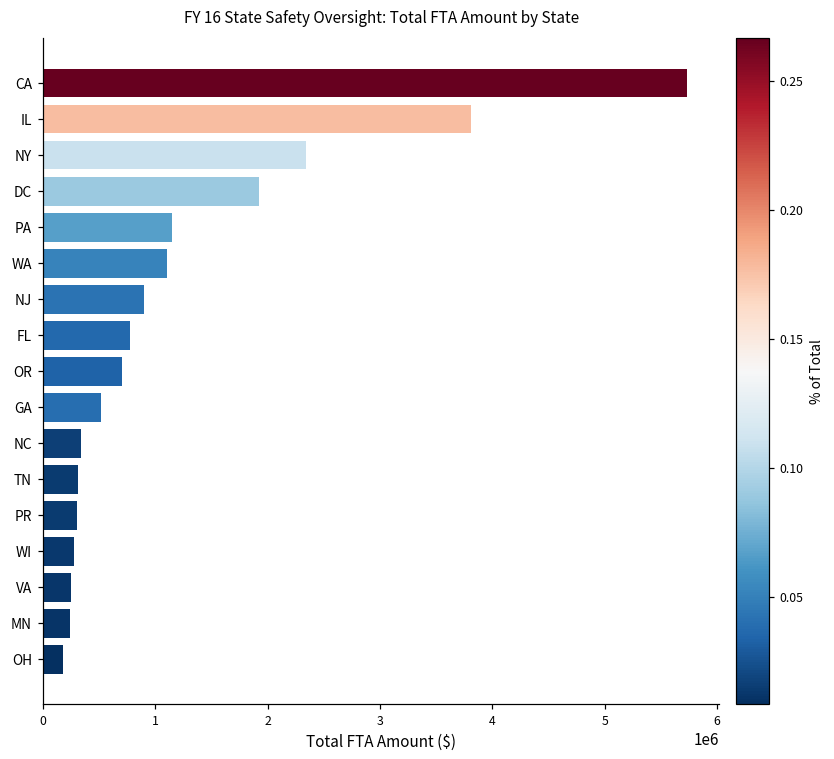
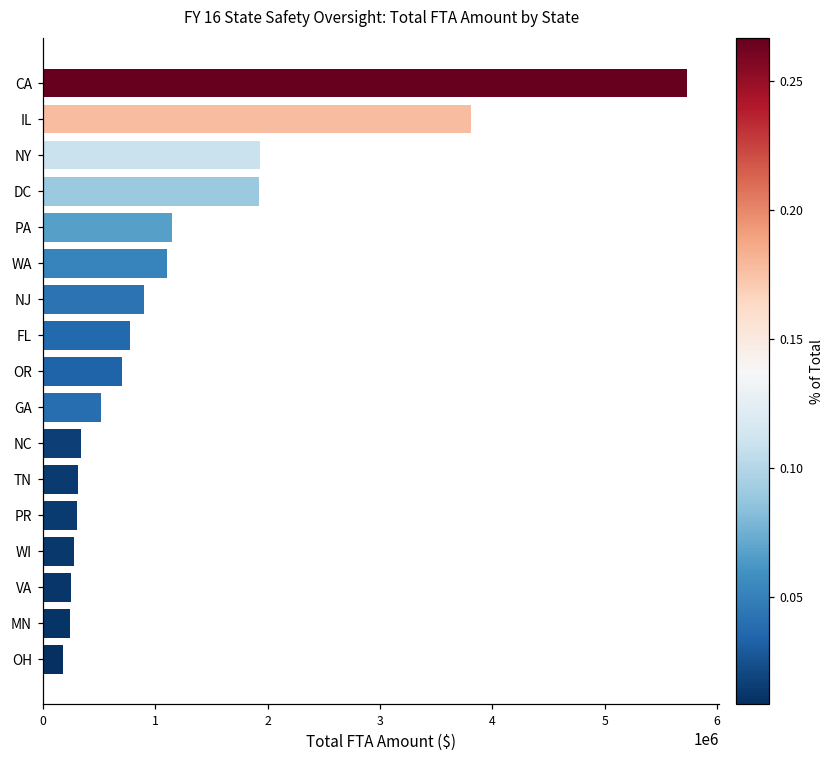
  {
    "CA": 5730000,
    "IL": 3810000,
-   "NY": 2350000,
+   "NY": 1940000,
    "DC": 1930000,
    "PA": 1150000,
    "WA": 1110000,
    "NJ": 900000,
    "FL": 780000,
    "OR": 710000,
    "GA": 520000,
    "NC": 340000,
    "TN": 310000,
    "PR": 300000,
    "WI": 280000,
    "VA": 260000,
    "MN": 240000,
    "OH": 180000
  }
